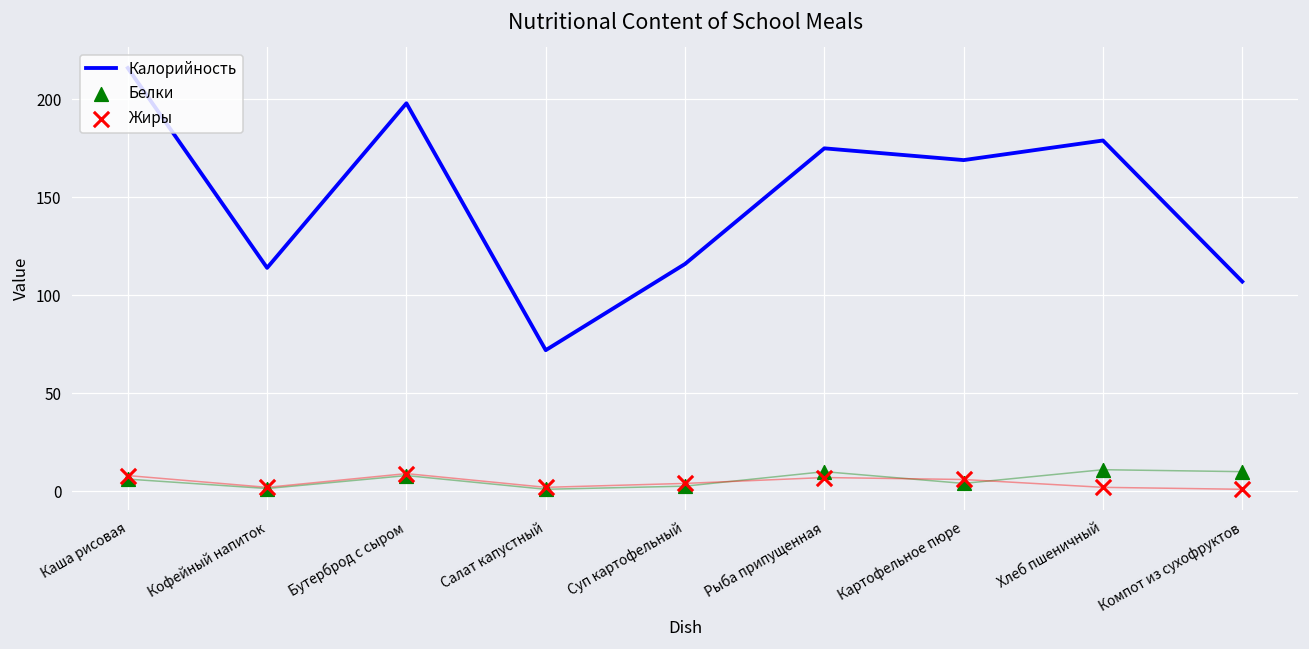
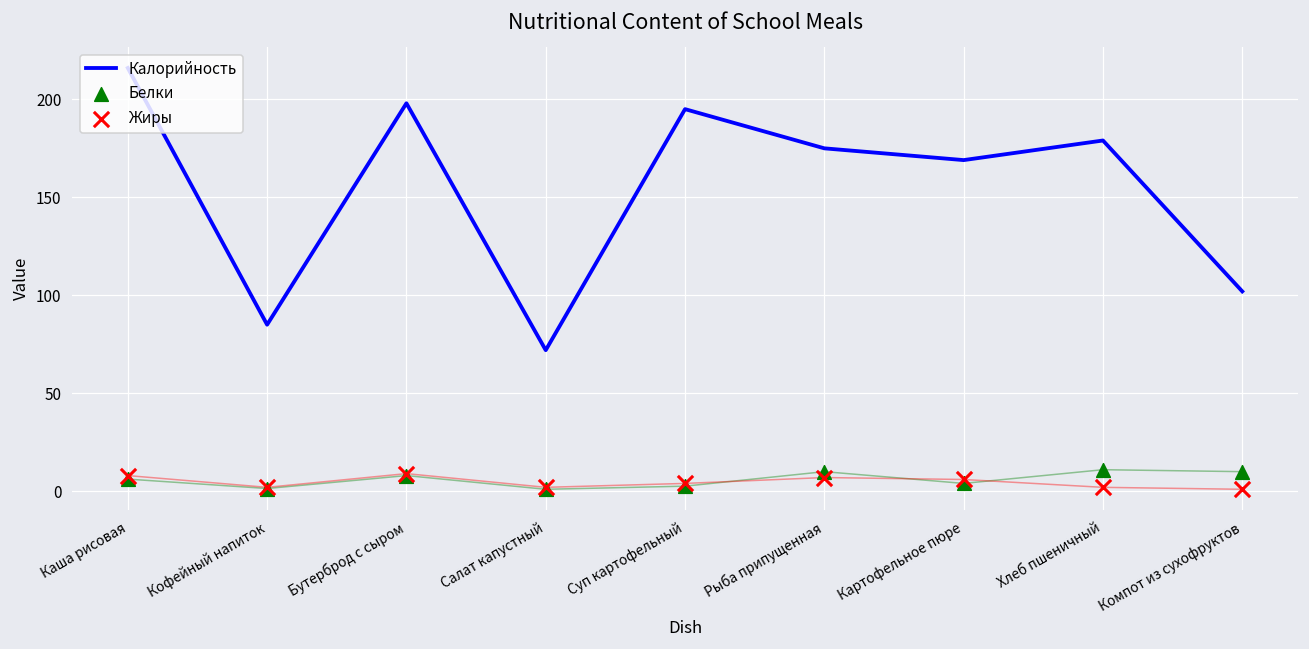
  {
    "Калорийность": {
-     "Кофейный напиток": 114,
+     "Кофейный напиток": 85,
      "Бутерброд с сыром": 198,
      "Салат капустный": 72,
-     "Суп картофельный": 116,
+     "Суп картофельный": 195,
      "Рыба припущенная": 175,
      "Картофельное пюре": 169,
      "Хлеб пшеничный": 179,
-     "Компот из сухофруктов": 107
+     "Компот из сухофруктов": 102
    },
    "Белки": {
      "Каша рисовая": 6,
      "Рыба припущенная": 10,
      "Картофельное пюре": 4,
      "Хлеб пшеничный": 11,
      "Компот из сухофруктов": 10
    },
    "Жиры": {
      "Каша рисовая": 8,
      "Рыба припущенная": 7,
      "Картофельное пюре": 6,
      "Хлеб пшеничный": 2,
      "Компот из сухофруктов": 1
    }
  }
